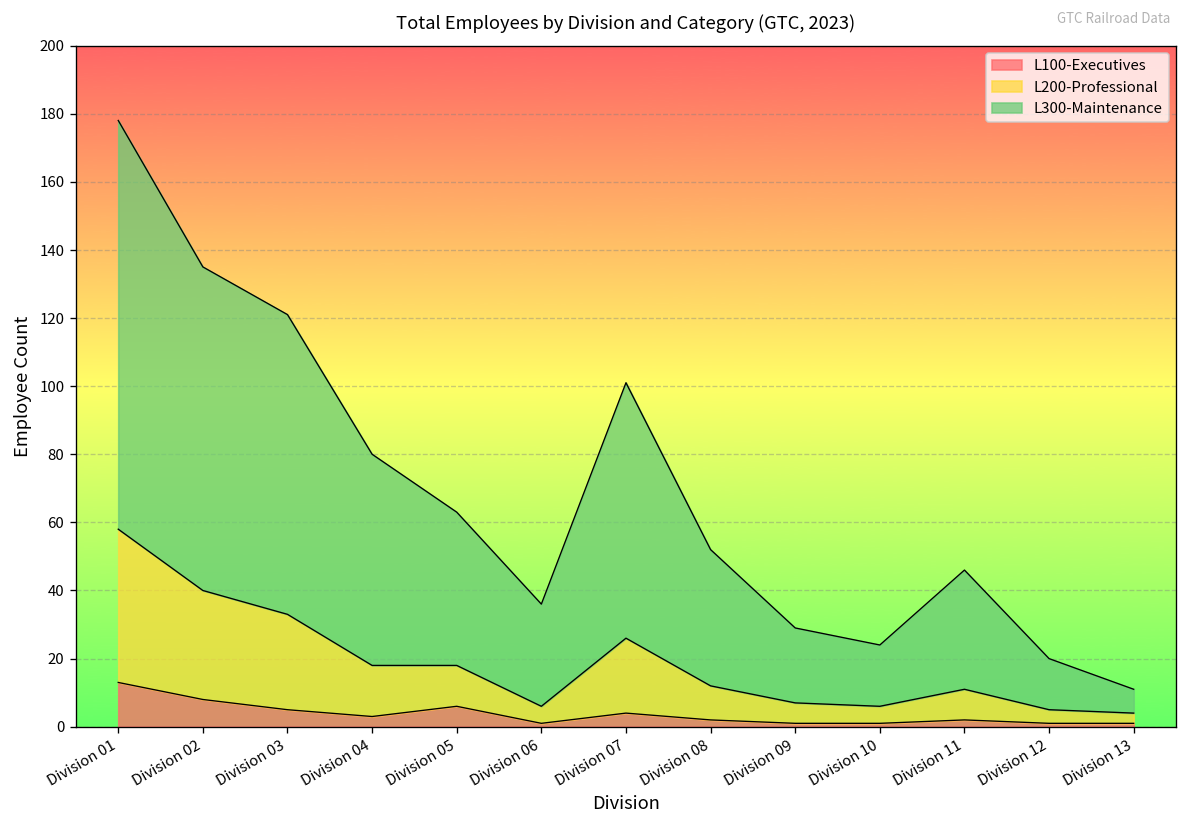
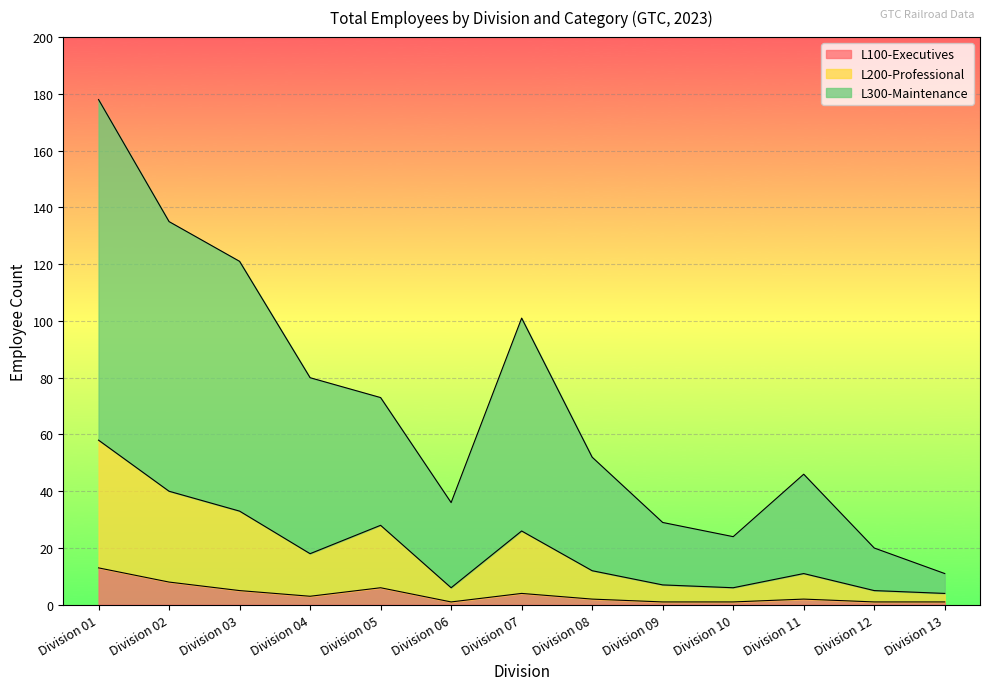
  {
    "L100-Executives": {
      "Division 01": 13,
      "Division 02": 8,
      "Division 03": 5,
      "Division 04": 3,
      "Division 05": 6,
      "Division 06": 1,
      "Division 07": 4,
      "Division 08": 2,
      "Division 09": 1,
      "Division 10": 1,
      "Division 11": 2,
      "Division 12": 1,
      "Division 13": 1
    },
    "L200-Professional": {
      "Division 01": 45,
      "Division 02": 32,
      "Division 03": 28,
      "Division 04": 15,
-     "Division 05": 12,
+     "Division 05": 22,
      "Division 06": 5,
      "Division 07": 22,
      "Division 08": 10,
      "Division 09": 6,
      "Division 10": 5,
      "Division 11": 9,
      "Division 12": 4,
      "Division 13": 3
    },
    "L300-Maintenance": {
      "Division 01": 120,
      "Division 02": 95,
      "Division 03": 88,
      "Division 04": 62,
      "Division 05": 45,
      "Division 06": 30,
      "Division 07": 75,
      "Division 08": 40,
      "Division 09": 22,
      "Division 10": 18,
      "Division 11": 35,
      "Division 12": 15,
      "Division 13": 7
    }
  }
